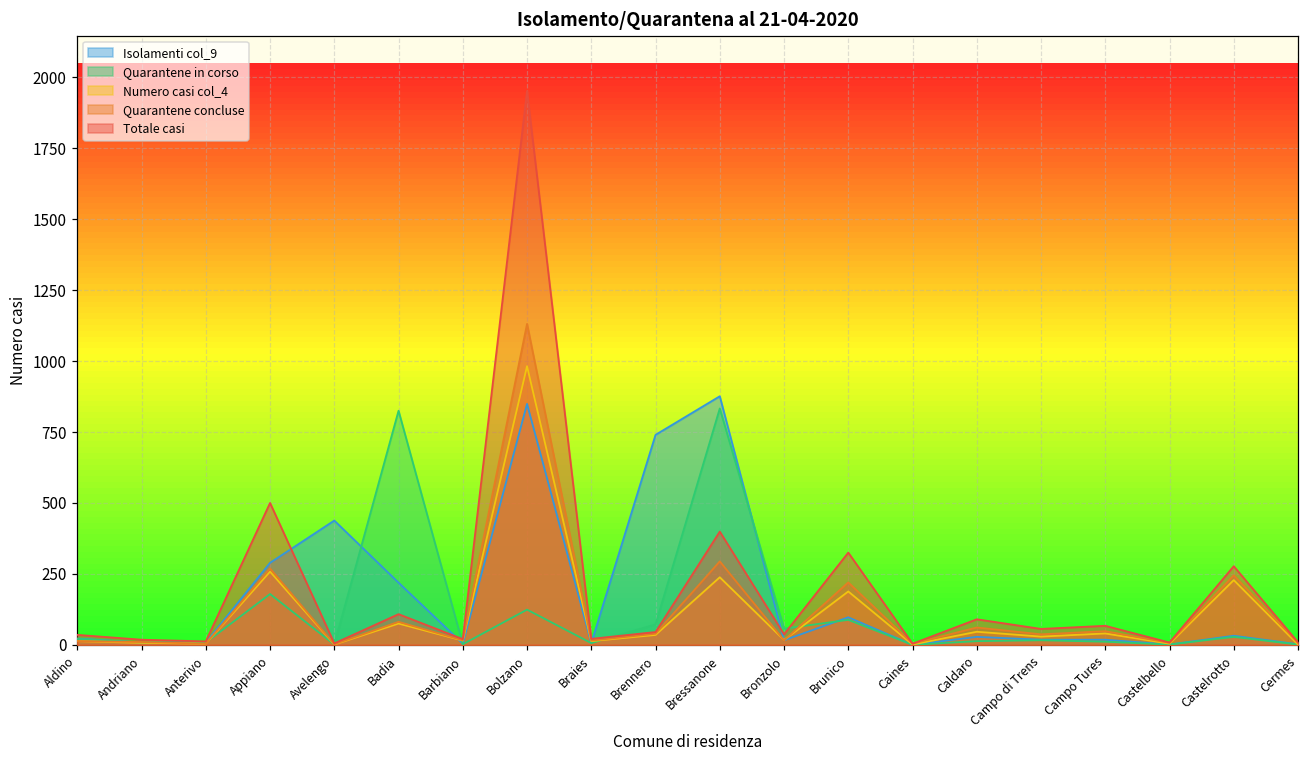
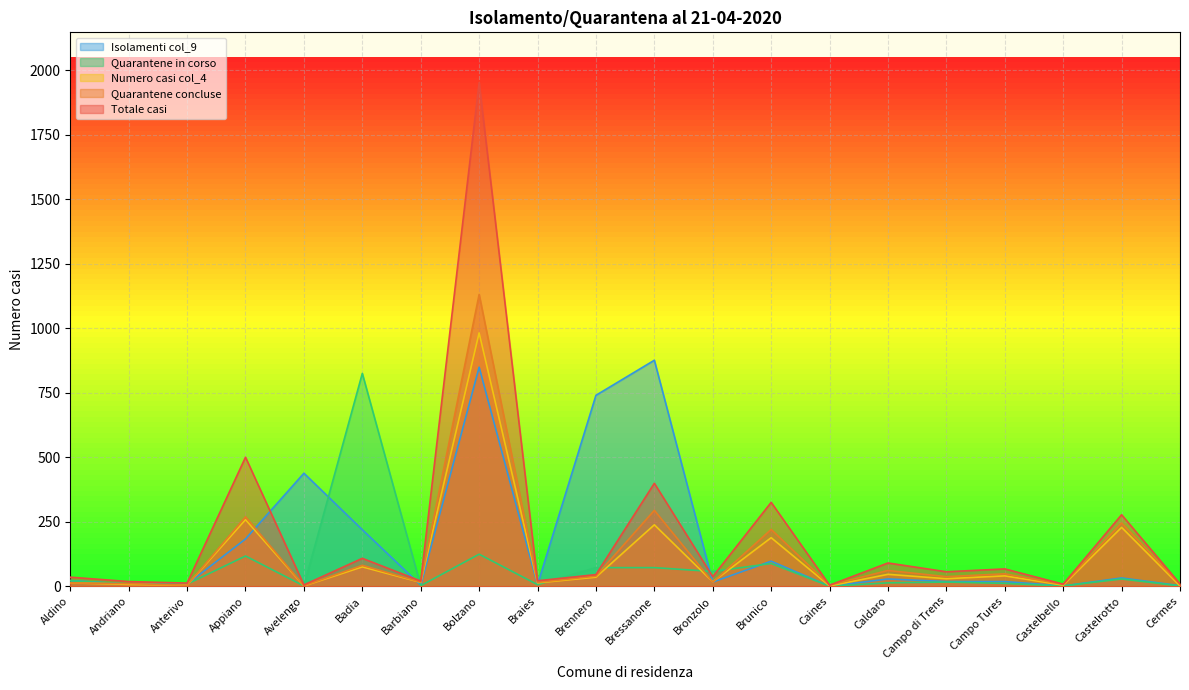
  {
    "Isolamenti col_9": {
-     "Appiano": 290,
+     "Appiano": 180,
      "Avelengo": 440,
      "Badia": 220,
      "Bolzano": 850,
      "Brennero": 740,
      "Bressanone": 880,
      "Caldaro": 30
    },
    "Quarantene in corso": {
-     "Appiano": 180,
+     "Appiano": 120,
      "Badia": 830,
      "Bolzano": 120,
      "Brennero": 70,
-     "Bressanone": 830,
+     "Bressanone": 70,
      "Bronzolo": 60,
      "Caldaro": 10
    }
  }
